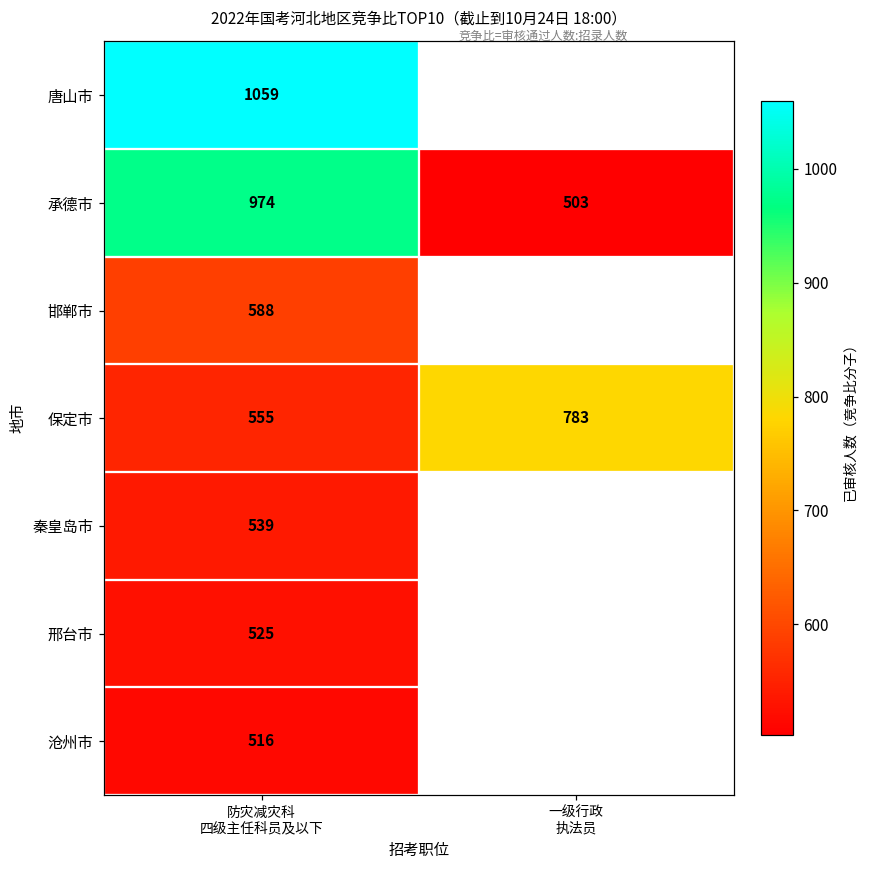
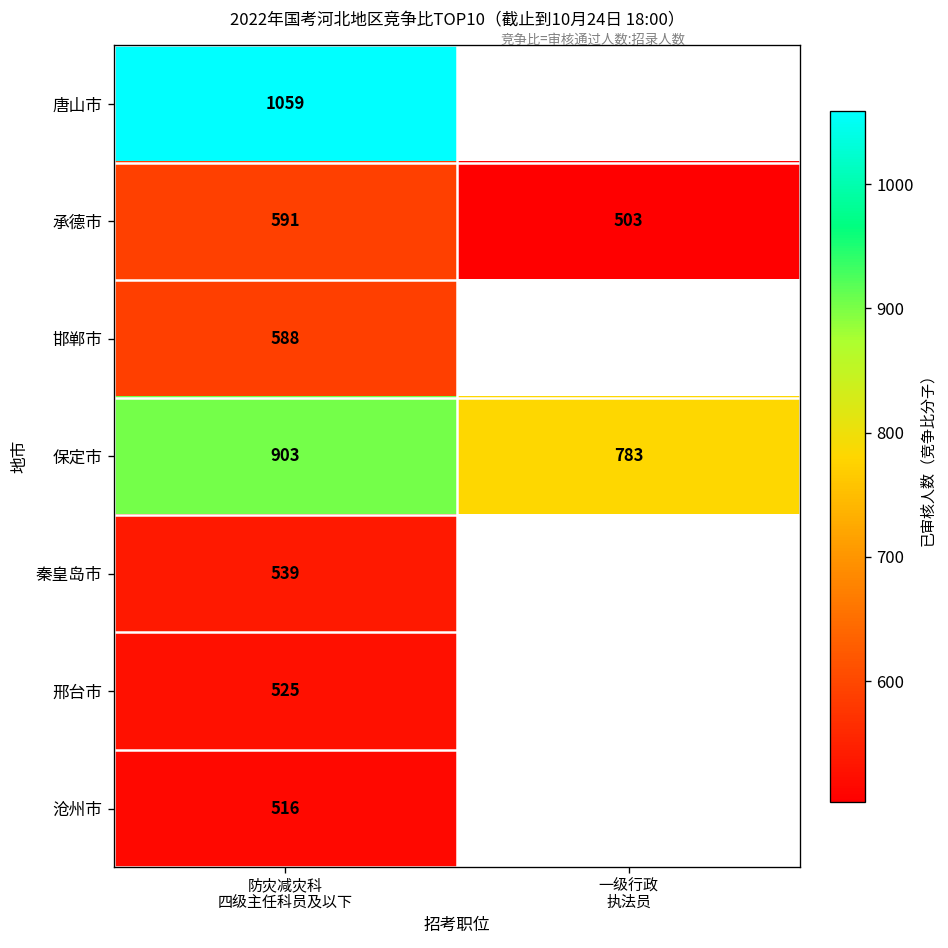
  {
    "唐山市": {
      "防灾减灾科 四级主任科员及以下": 1059
    },
    "承德市": {
-     "防灾减灾科 四级主任科员及以下": 974,
+     "防灾减灾科 四级主任科员及以下": 591,
      "一级行政 执法员": 503
    },
    "邯郸市": {
      "防灾减灾科 四级主任科员及以下": 588
    },
    "保定市": {
-     "防灾减灾科 四级主任科员及以下": 555,
+     "防灾减灾科 四级主任科员及以下": 903,
      "一级行政 执法员": 783
    },
    "秦皇岛市": {
      "防灾减灾科 四级主任科员及以下": 539
    },
    "邢台市": {
      "防灾减灾科 四级主任科员及以下": 525
    },
    "沧州市": {
      "防灾减灾科 四级主任科员及以下": 516
    }
  }
